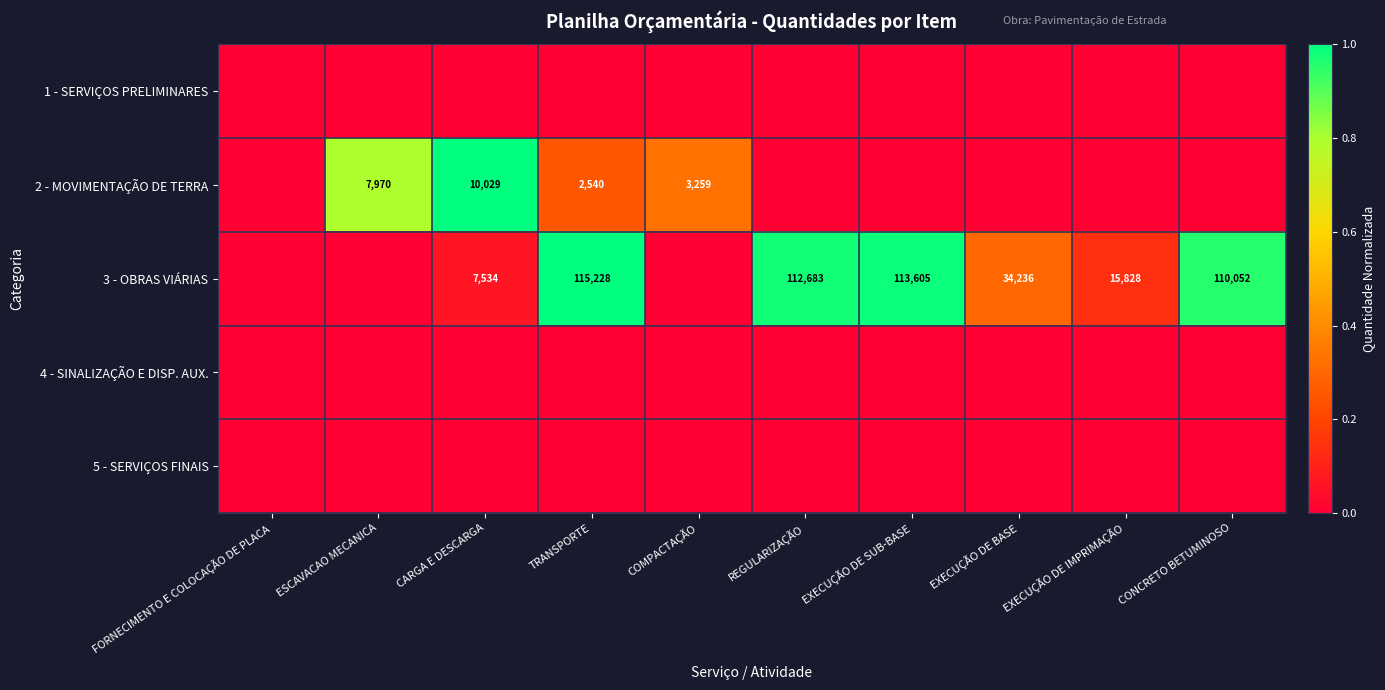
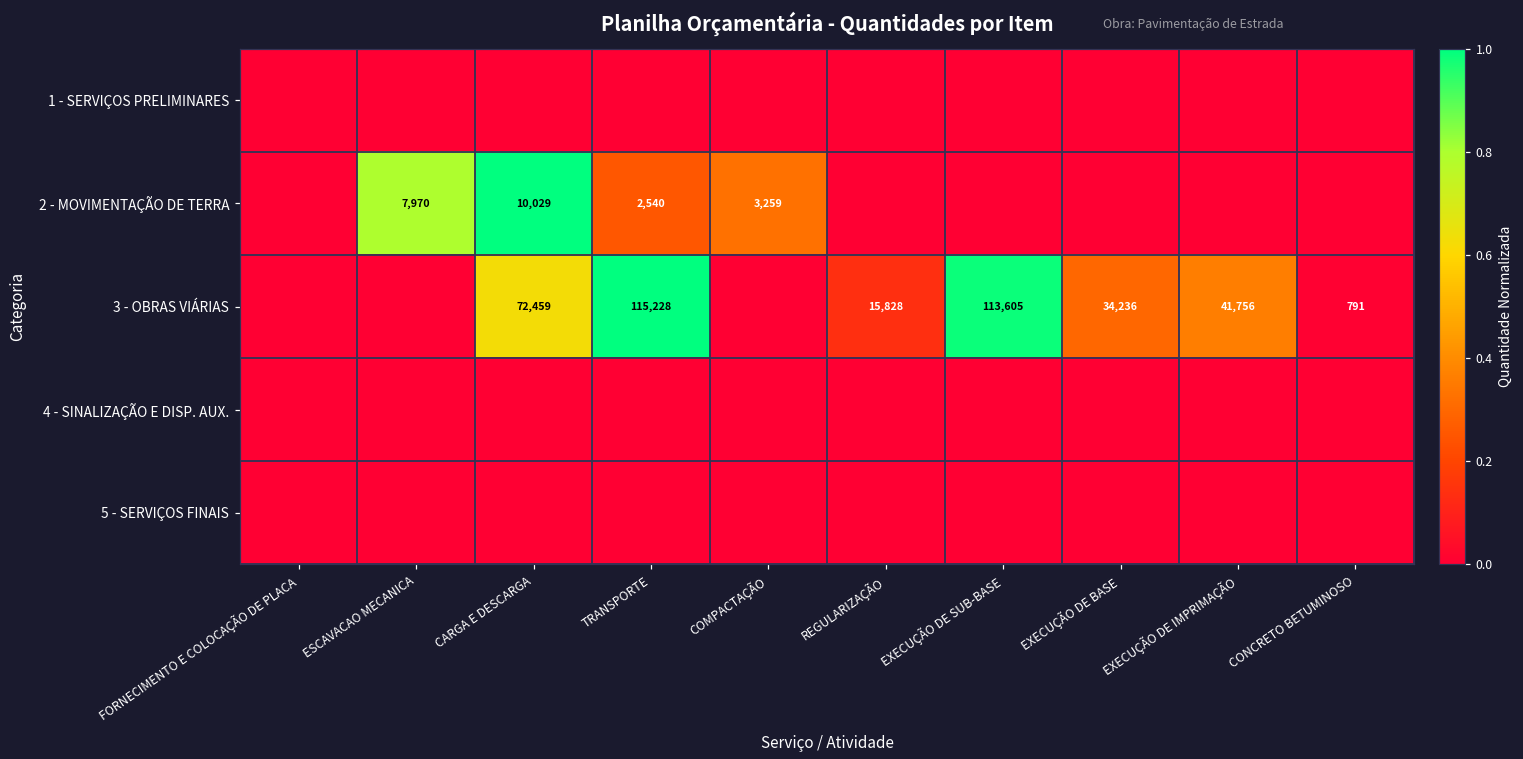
  {
    "2 - MOVIMENTAÇÃO DE TERRA": {
      "ESCAVACAO MECANICA": "7,970",
      "CARGA E DESCARGA": "10,029",
      "TRANSPORTE": "2,540",
      "COMPACTAÇÃO": "3,259"
    },
    "3 - OBRAS VIÁRIAS": {
-     "CARGA E DESCARGA": "7,534",
+     "CARGA E DESCARGA": "72,459",
      "TRANSPORTE": "115,228",
-     "REGULARIZAÇÃO": "112,683",
+     "REGULARIZAÇÃO": "15,828",
      "EXECUÇÃO DE SUB-BASE": "113,605",
      "EXECUÇÃO DE BASE": "34,236",
-     "EXECUÇÃO DE IMPRIMAÇÃO": "15,828",
-     "CONCRETO BETUMINOSO": "110,052"
+     "EXECUÇÃO DE IMPRIMAÇÃO": "41,756",
+     "CONCRETO BETUMINOSO": "791"
    }
  }
